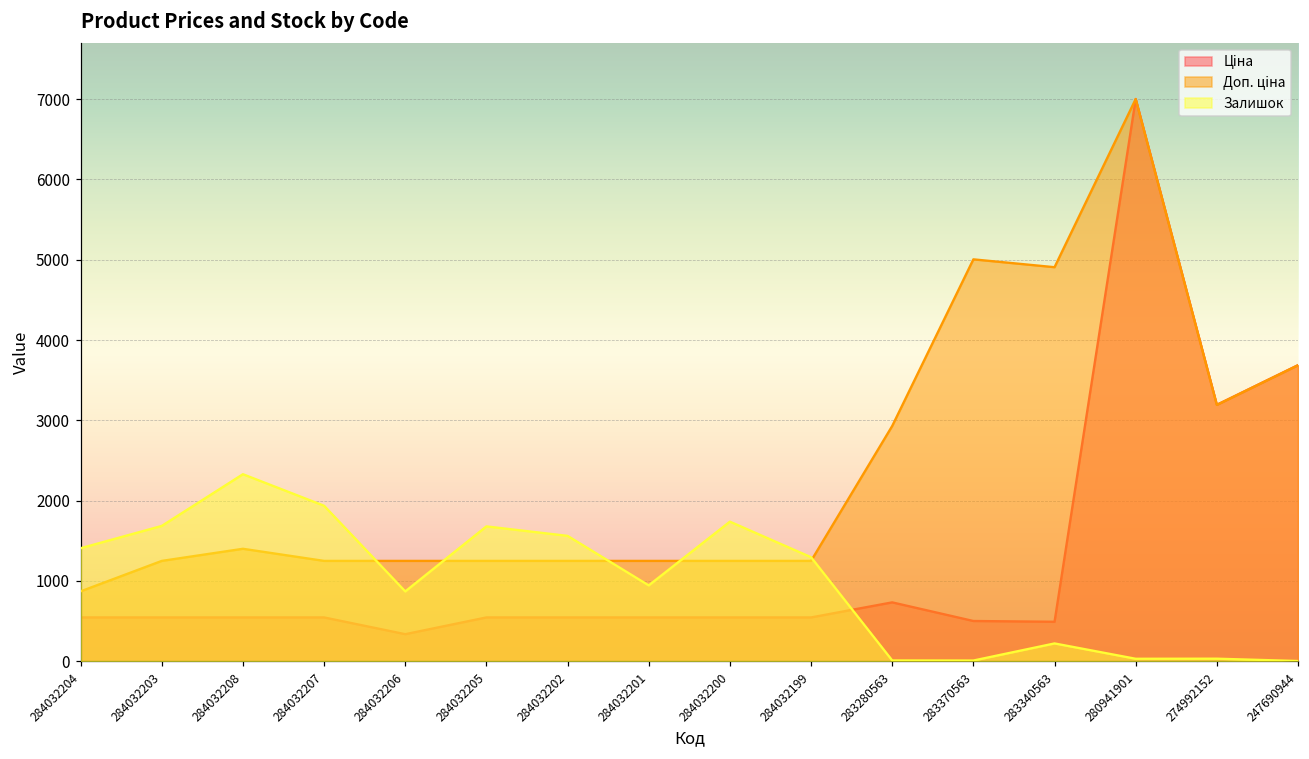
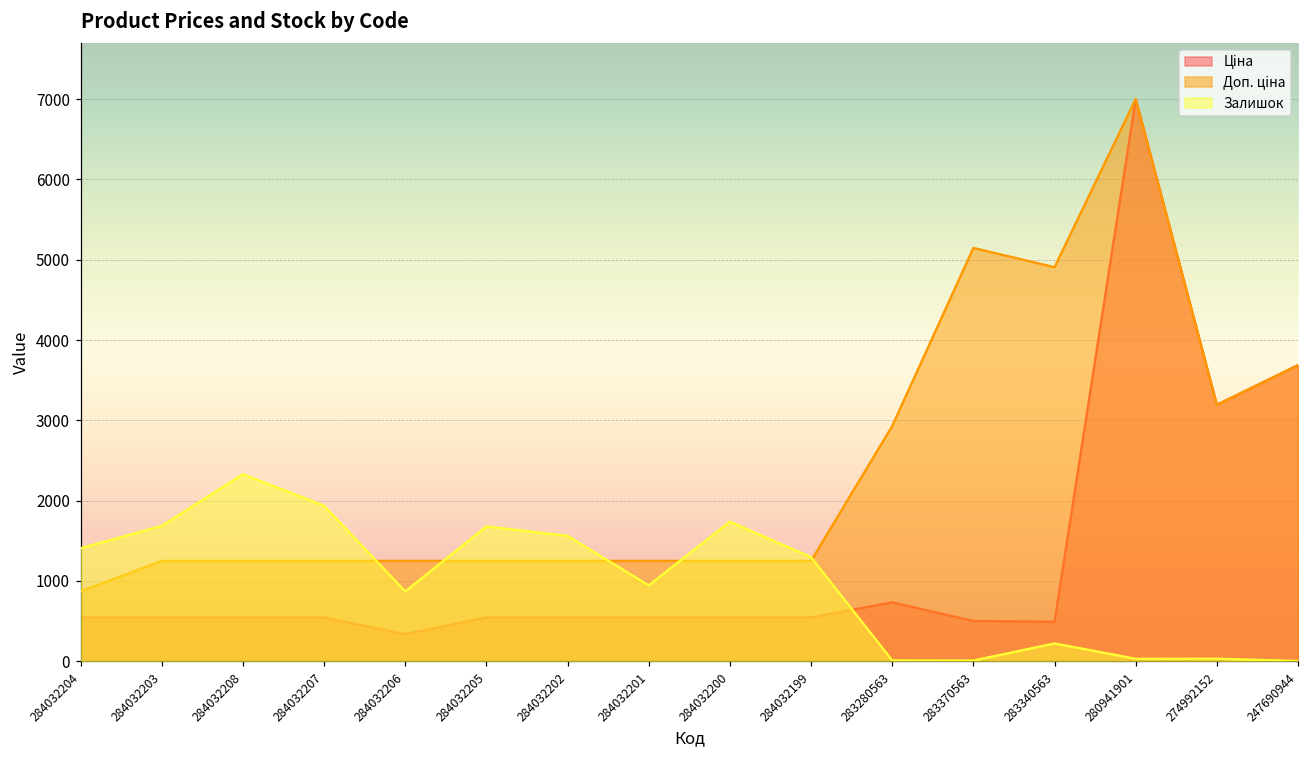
  {
    "Ціна": {
      "284032204": 500,
      "284032203": 500,
      "284032208": 500,
      "284032207": 500,
      "284032206": 300,
      "284032205": 500,
      "284032202": 500,
      "284032201": 500,
      "284032200": 500,
      "284032199": 500,
      "283280563": 700,
      "283370563": 500,
      "283340563": 500
    },
    "Доп. ціна": {
      "284032204": 900,
      "284032203": 1200,
-     "284032208": 1400,
+     "284032208": 1200,
      "284032207": 1200,
      "284032206": 1200,
      "284032205": 1200,
      "284032202": 1200,
      "284032201": 1200,
      "284032200": 1200,
      "284032199": 1200,
      "283280563": 2900,
-     "283370563": 5000,
+     "283370563": 5100,
      "283340563": 4900
    },
    "Залишок": {
      "284032204": 1400,
      "284032203": 1700,
      "284032208": 2300,
      "284032207": 1900,
      "284032206": 900,
      "284032205": 1700,
      "284032202": 1600,
      "284032201": 900,
      "284032200": 1700,
      "284032199": 1300,
      "283280563": 0,
      "283370563": 0,
      "283340563": 200,
      "280941901": 0,
      "274992152": 0,
      "247690944": 0
    }
  }
